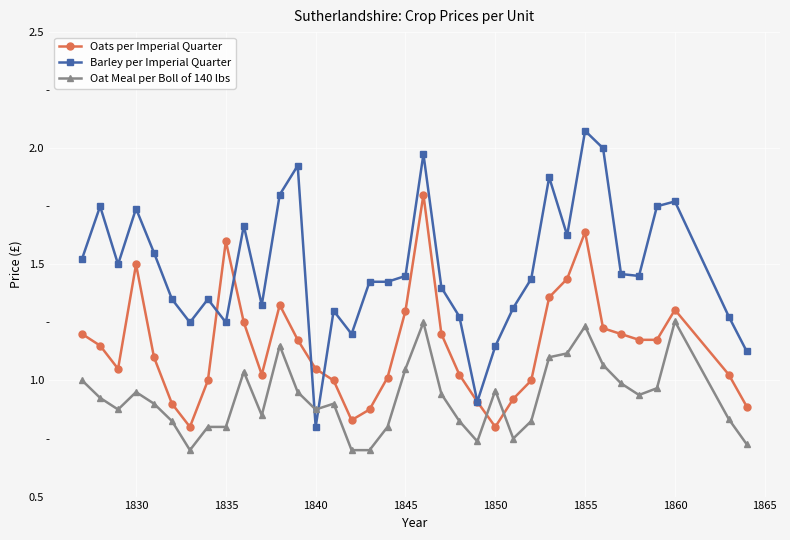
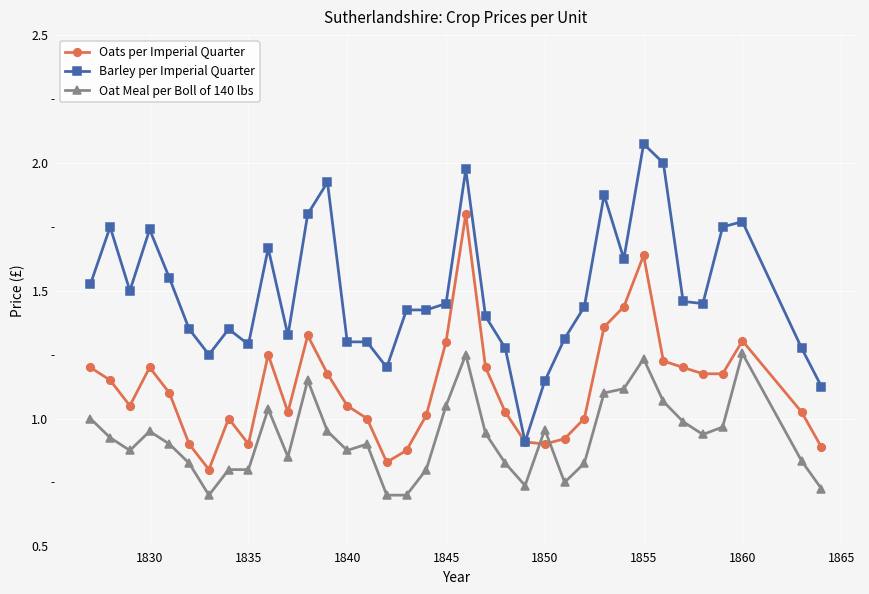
  {
    "Oats per Imperial Quarter": {
-     "1830": 1.5,
-     "1835": 1.6,
+     "1830": 1.2,
+     "1835": 0.9,
      "1840": 1.05,
      "1845": 1.3,
-     "1850": 0.8,
+     "1850": 0.9,
      "1855": 1.64,
      "1860": 1.3
    },
    "Barley per Imperial Quarter": {
      "1830": 1.74,
-     "1835": 1.25,
-     "1840": 0.8,
+     "1835": 1.29,
+     "1840": 1.3,
      "1845": 1.45,
      "1850": 1.15,
      "1855": 2.08,
      "1860": 1.77
    },
    "Oat Meal per Boll of 140 lbs": {
      "1830": 0.95,
      "1835": 0.80,
      "1840": 0.88,
      "1845": 1.05,
      "1850": 0.96,
      "1855": 1.23,
      "1860": 1.25
    }
  }
